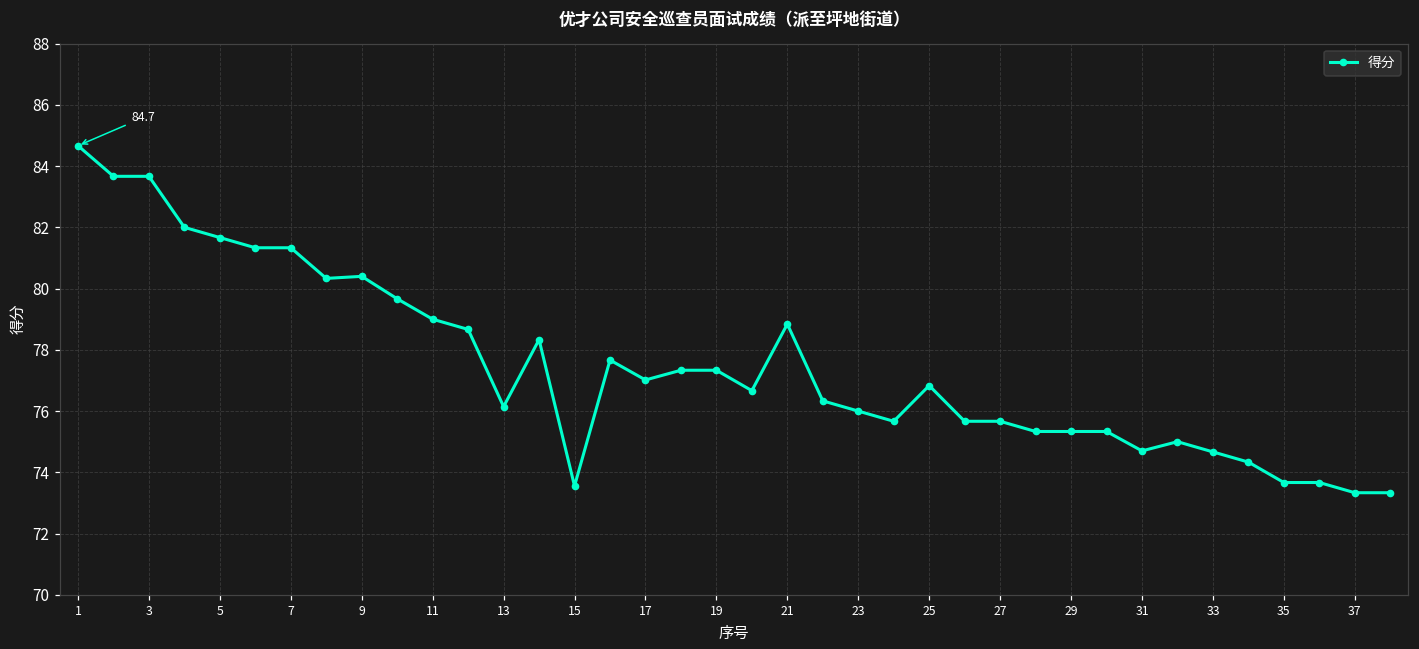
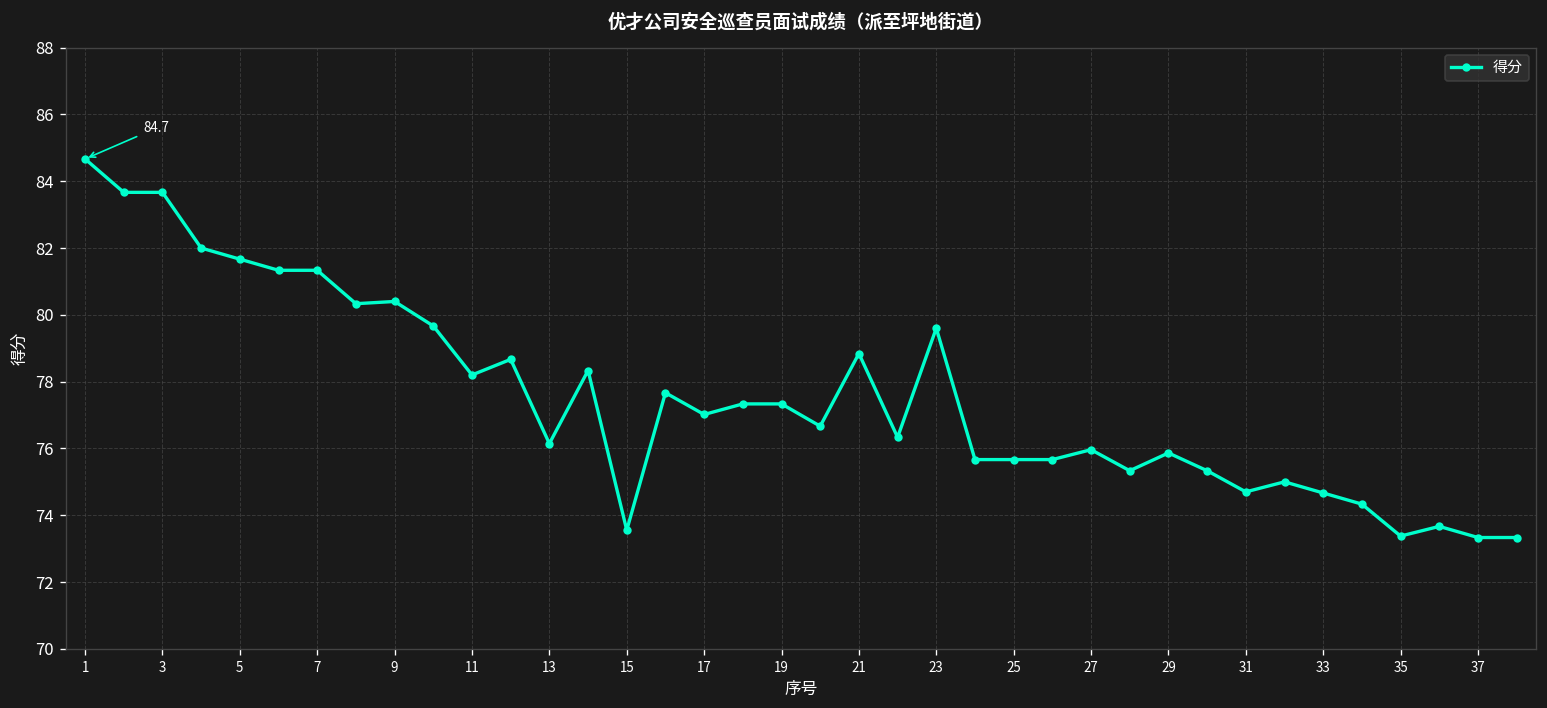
  {
    "3": 83.7,
    "5": 81.7,
    "7": 81.3,
    "9": 80.4,
-   "11": 79.0,
+   "11": 78.2,
    "13": 76.1,
    "15": 73.6,
    "17": 77.0,
    "19": 77.3,
    "21": 78.8,
-   "23": 76.0,
-   "25": 76.8,
-   "27": 75.7,
-   "29": 75.3,
+   "23": 79.6,
+   "25": 75.7,
+   "27": 76.0,
+   "29": 75.9,
    "31": 74.7,
    "33": 74.7,
-   "35": 73.7,
+   "35": 73.4,
    "37": 73.3
  }
